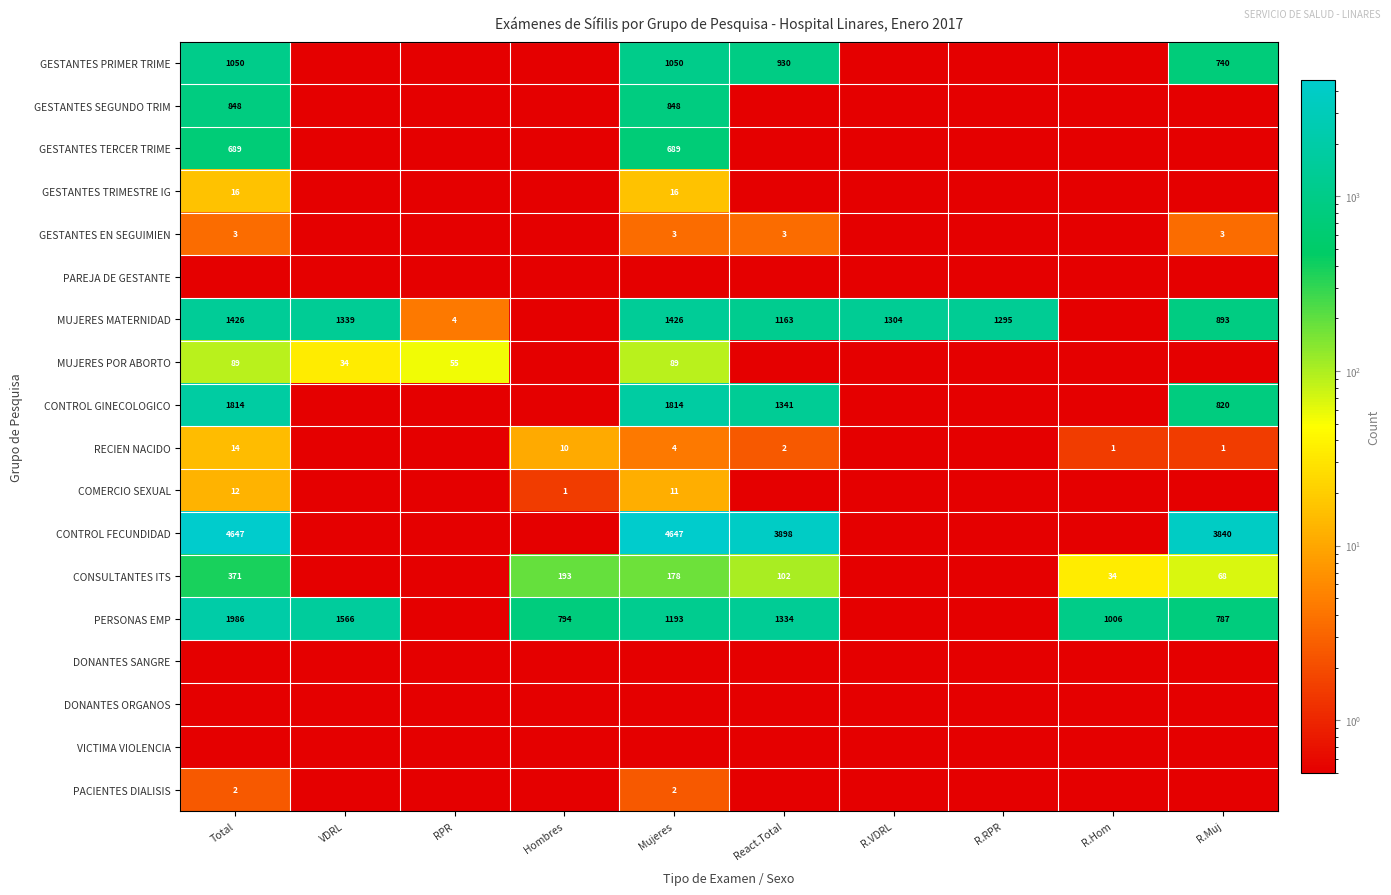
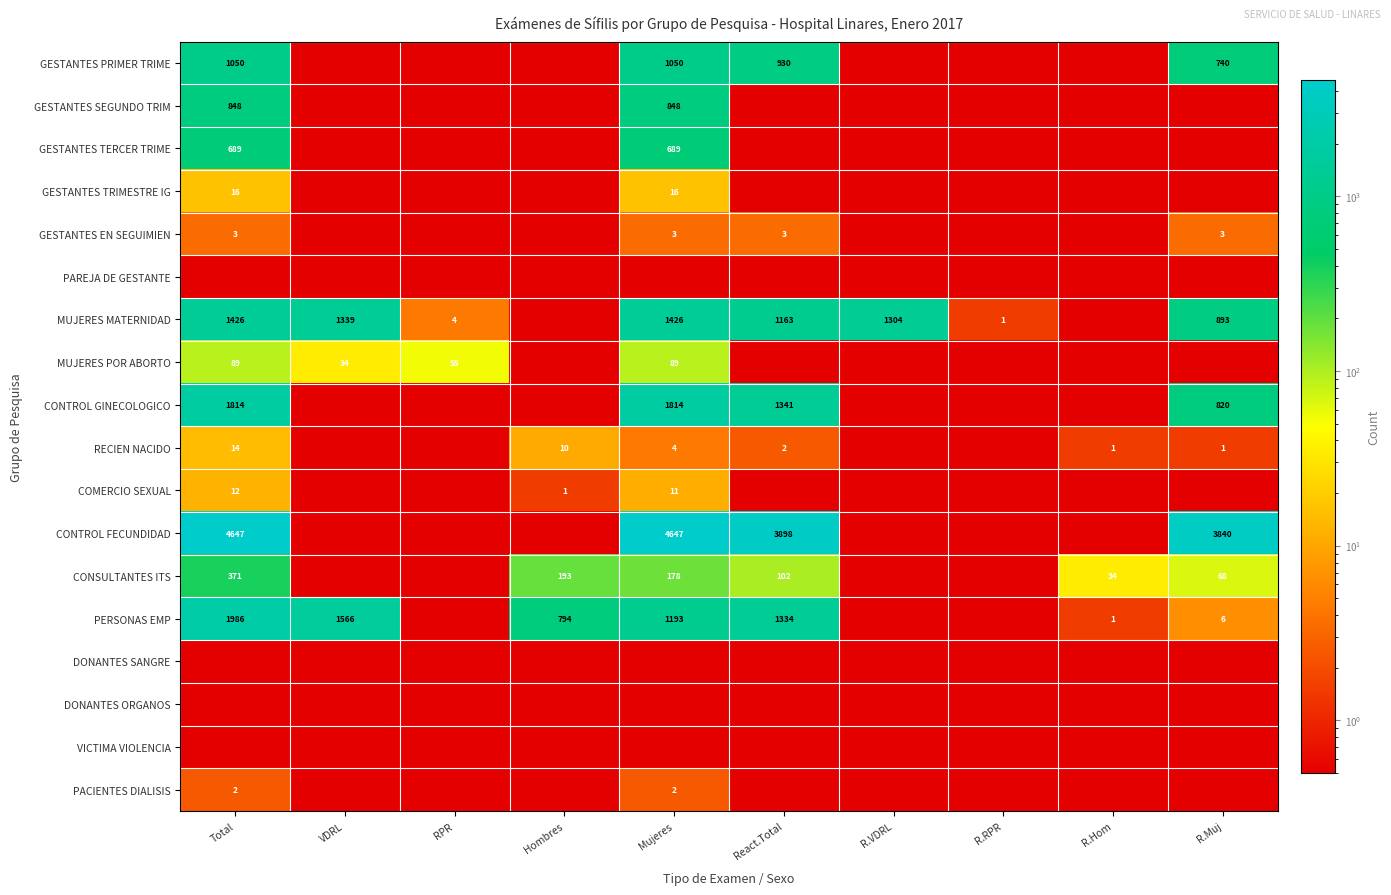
  {
    "GESTANTES PRIMER TRIME": {
      "Total": 1050,
      "Mujeres": 1050,
      "React.Total": 930,
      "R.Muj": 740
    },
    "GESTANTES SEGUNDO TRIM": {
      "Total": 848,
      "Mujeres": 848
    },
    "GESTANTES TERCER TRIME": {
      "Total": 689,
      "Mujeres": 689
    },
    "GESTANTES TRIMESTRE IG": {
      "Total": 16,
      "Mujeres": 16
    },
    "GESTANTES EN SEGUIMIEN": {
      "Total": 3,
      "Mujeres": 3,
      "React.Total": 3,
      "R.Muj": 3
    },
    "MUJERES MATERNIDAD": {
      "Total": 1426,
      "VDRL": 1339,
      "RPR": 4,
      "Mujeres": 1426,
      "React.Total": 1163,
      "R.VDRL": 1304,
-     "R.RPR": 1295,
+     "R.RPR": 1,
      "R.Muj": 893
    },
    "MUJERES POR ABORTO": {
      "Total": 89,
      "VDRL": 34,
      "RPR": 55,
      "Mujeres": 89
    },
    "CONTROL GINECOLOGICO": {
      "Total": 1814,
      "Mujeres": 1814,
      "React.Total": 1341,
      "R.Muj": 820
    },
    "RECIEN NACIDO": {
      "Total": 14,
      "Hombres": 10,
      "Mujeres": 4,
      "React.Total": 2,
      "R.Hom": 1,
      "R.Muj": 1
    },
    "COMERCIO SEXUAL": {
      "Total": 12,
      "Hombres": 1,
      "Mujeres": 11
    },
    "CONTROL FECUNDIDAD": {
      "Total": 4647,
      "Mujeres": 4647,
      "React.Total": 3898,
      "R.Muj": 3840
    },
    "CONSULTANTES ITS": {
      "Total": 371,
      "Hombres": 193,
      "Mujeres": 178,
      "React.Total": 102,
      "R.Hom": 34,
      "R.Muj": 68
    },
    "PERSONAS EMP": {
      "Total": 1986,
      "VDRL": 1566,
      "Hombres": 794,
      "Mujeres": 1193,
      "React.Total": 1334,
-     "R.Hom": 1006,
-     "R.Muj": 787
+     "R.Hom": 1,
+     "R.Muj": 6
    },
    "PACIENTES DIALISIS": {
      "Total": 2,
      "Mujeres": 2
    }
  }
